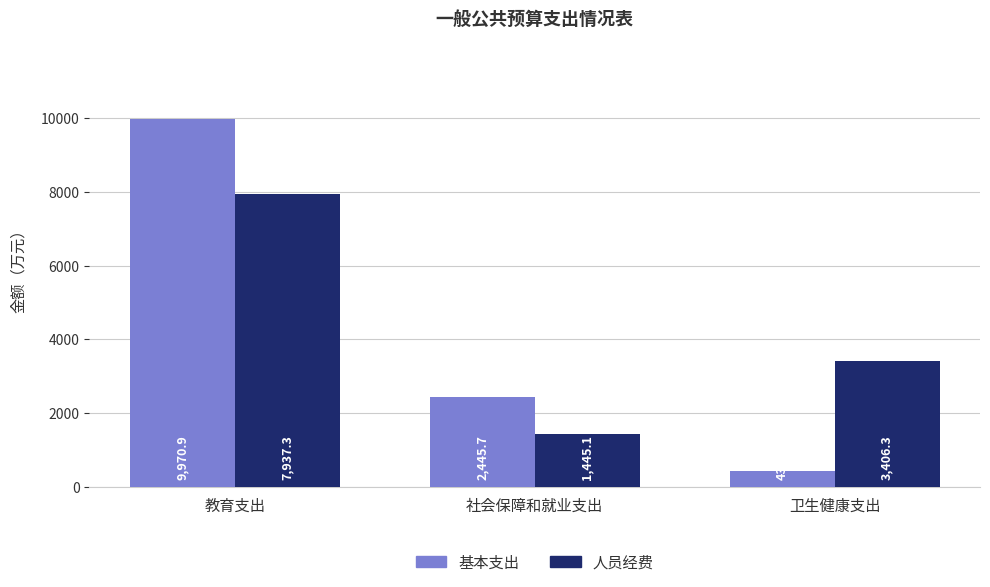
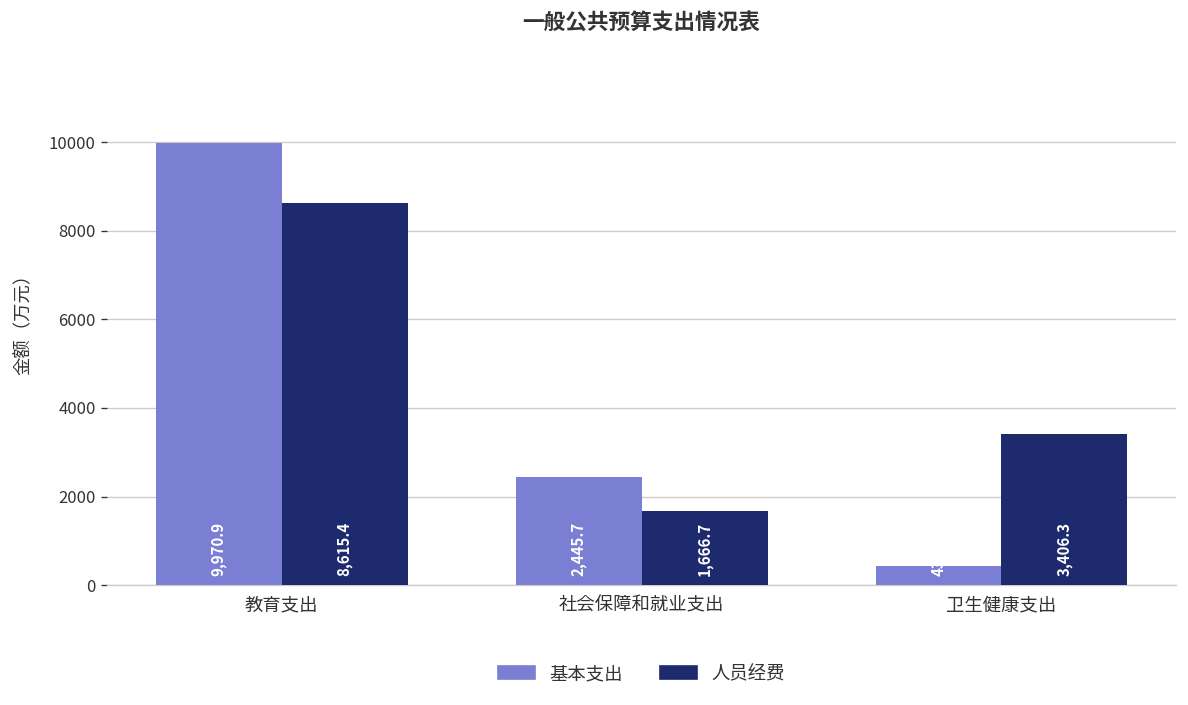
  {
    "基本支出": {
      "教育支出": "9,970.9",
      "社会保障和就业支出": "2,445.7"
    },
    "人员经费": {
-     "教育支出": "7,937.3",
-     "社会保障和就业支出": "1,445.1",
+     "教育支出": "8,615.4",
+     "社会保障和就业支出": "1,666.7",
      "卫生健康支出": "3,406.3"
    }
  }
